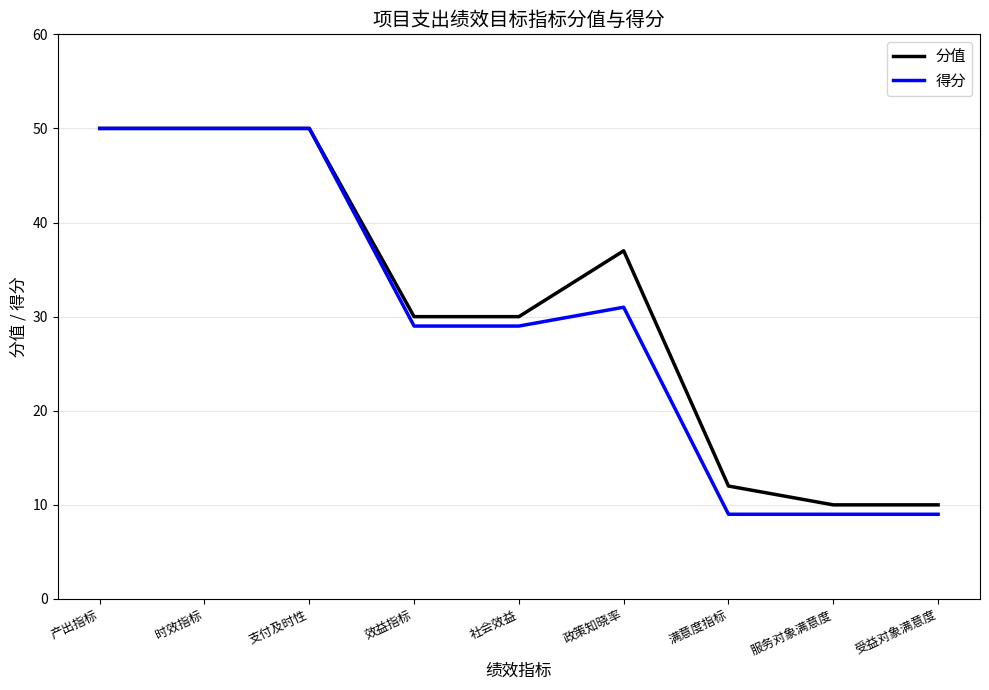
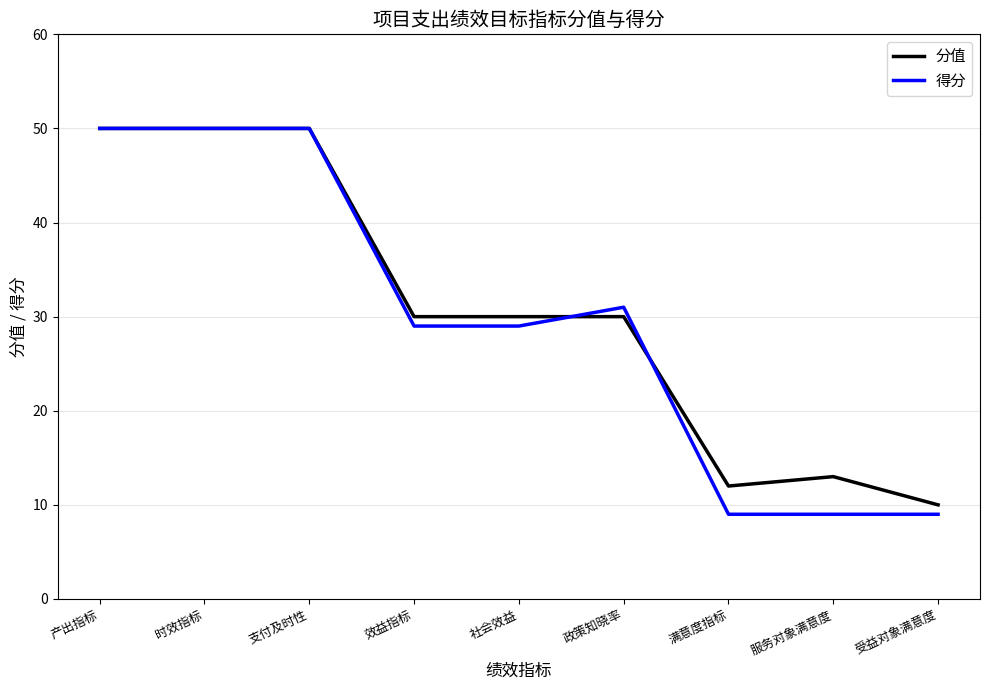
  {
    "分值": {
      "效益指标": 30,
      "社会效益": 30,
-     "政策知晓率": 37,
+     "政策知晓率": 30,
      "满意度指标": 12,
-     "服务对象满意度": 10,
+     "服务对象满意度": 13,
      "受益对象满意度": 10
    },
    "得分": {
      "效益指标": 29,
      "社会效益": 29,
      "政策知晓率": 31,
      "满意度指标": 9,
      "服务对象满意度": 9,
      "受益对象满意度": 9
    }
  }
